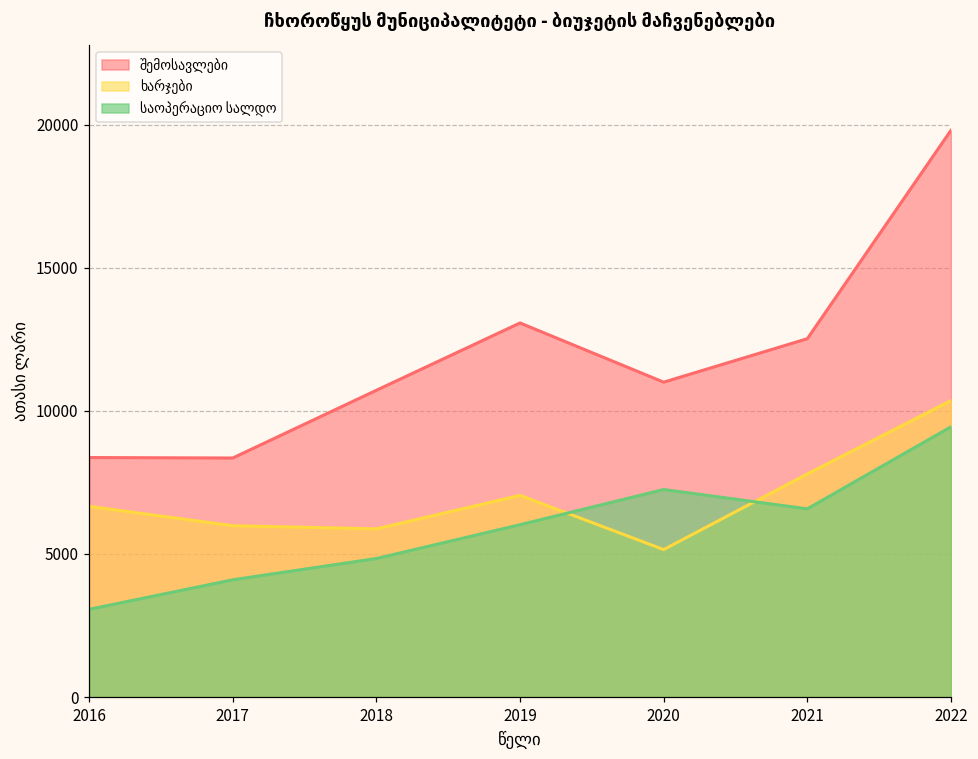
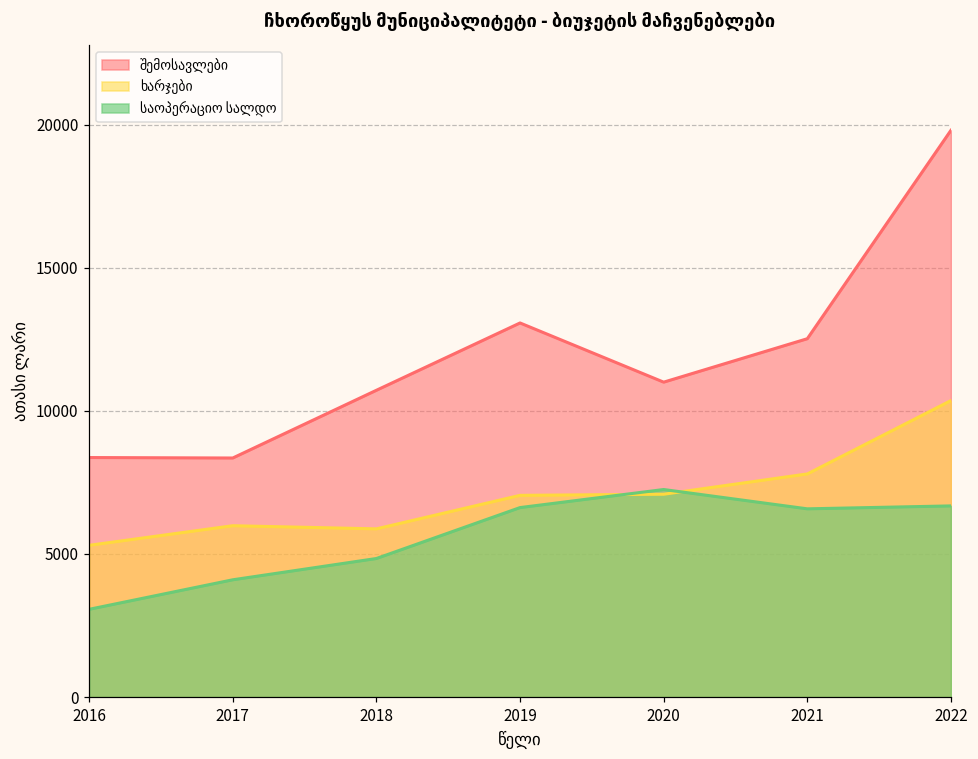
  {
    "შემოსავლები": {
      "2016": 8400,
      "2017": 8400,
      "2018": 10700,
      "2019": 13100,
      "2020": 11000,
      "2021": 12500,
      "2022": 19800
    },
    "ხარჯები": {
-     "2016": 6700,
+     "2016": 5300,
      "2017": 6000,
      "2018": 5900,
      "2019": 7000,
-     "2020": 5200,
+     "2020": 7100,
      "2021": 7800,
      "2022": 10400
    },
    "საოპერაციო სალდო": {
      "2016": 3100,
      "2017": 4100,
      "2018": 4800,
-     "2019": 6000,
+     "2019": 6600,
      "2020": 7300,
      "2021": 6600,
-     "2022": 9400
+     "2022": 6700
    }
  }
